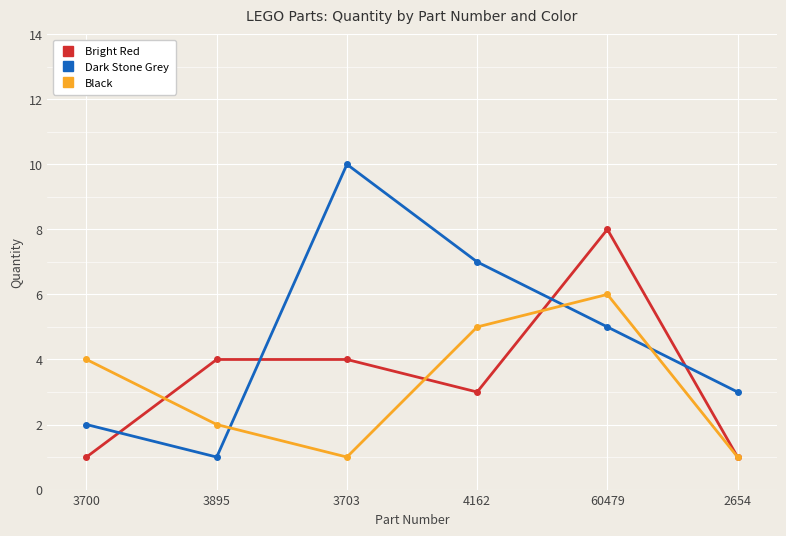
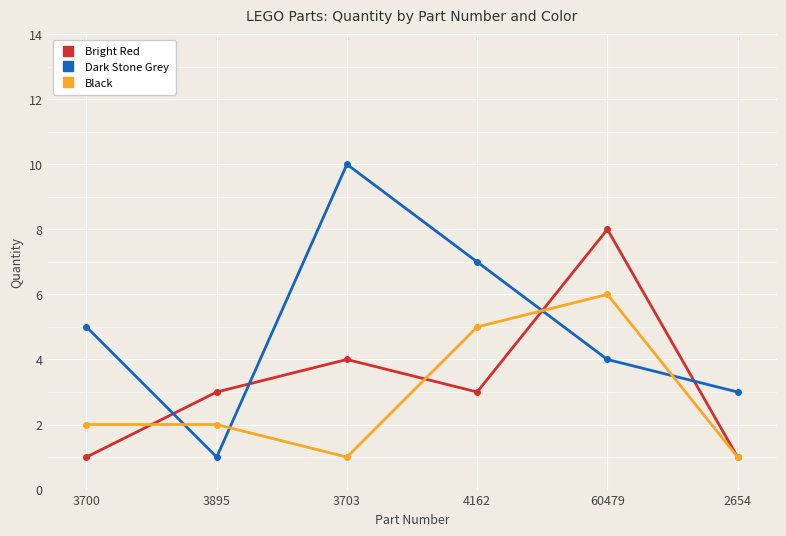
  {
    "Bright Red": {
      "3700": 1,
-     "3895": 4,
+     "3895": 3,
      "3703": 4,
      "4162": 3,
      "60479": 8
    },
    "Dark Stone Grey": {
-     "3700": 2,
+     "3700": 5,
      "3895": 1,
      "3703": 10,
      "4162": 7,
-     "60479": 5,
+     "60479": 4,
      "2654": 3
    },
    "Black": {
-     "3700": 4,
+     "3700": 2,
      "3895": 2,
      "3703": 1,
      "4162": 5,
      "60479": 6
    }
  }
